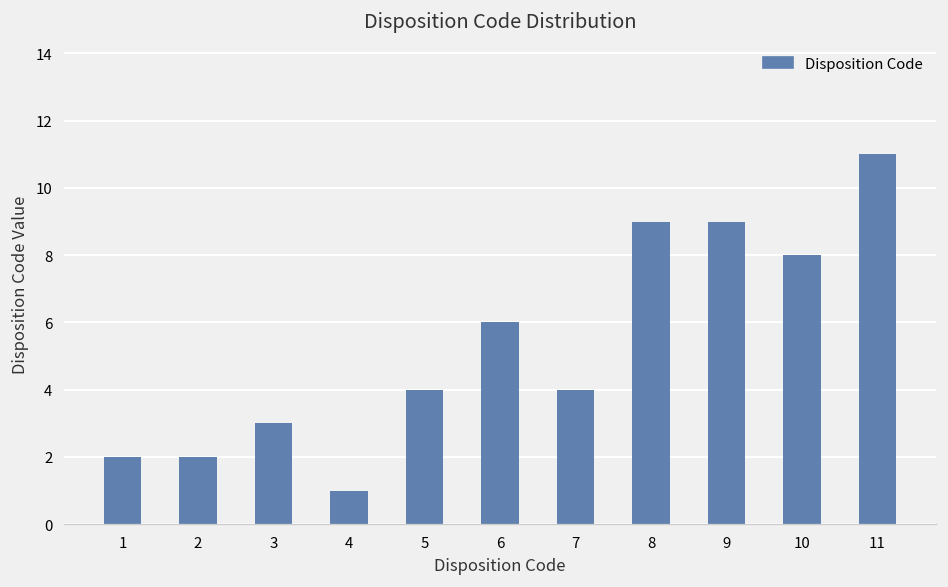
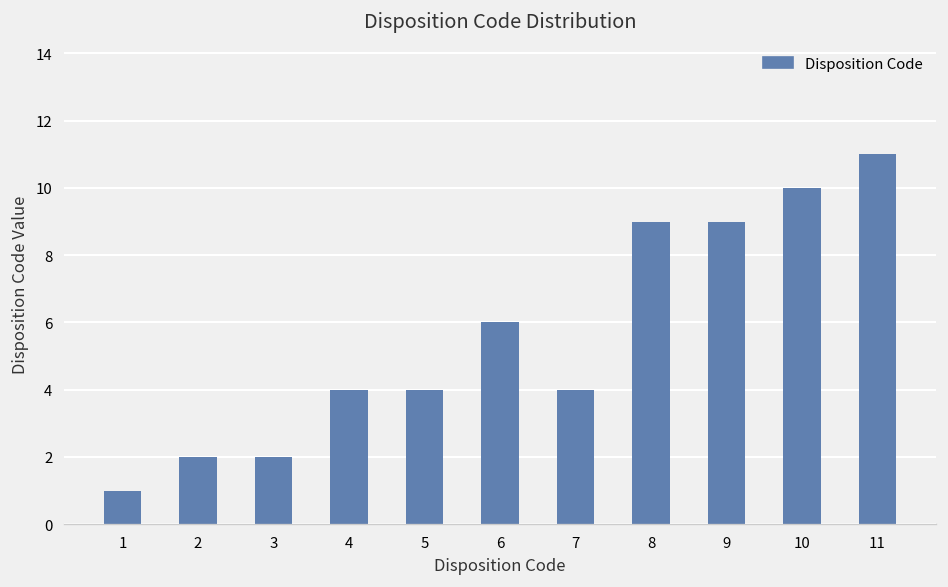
  {
-   "1": 2,
+   "1": 1,
    "2": 2,
-   "3": 3,
-   "4": 1,
+   "3": 2,
+   "4": 4,
    "5": 4,
    "6": 6,
    "7": 4,
    "8": 9,
    "9": 9,
-   "10": 8,
+   "10": 10,
    "11": 11
  }
